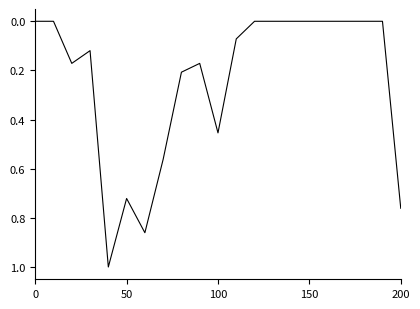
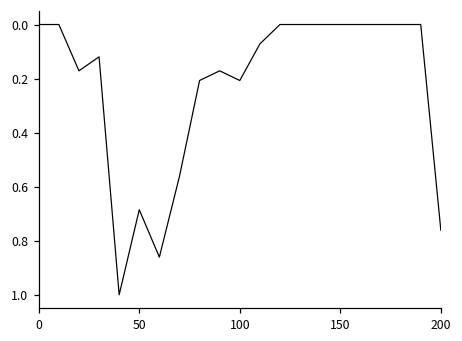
  {
    "0": 0.00,
-   "50": 0.72,
-   "100": 0.45,
+   "50": 0.69,
+   "100": 0.21,
    "150": 0.00,
    "200": 0.76
  }
